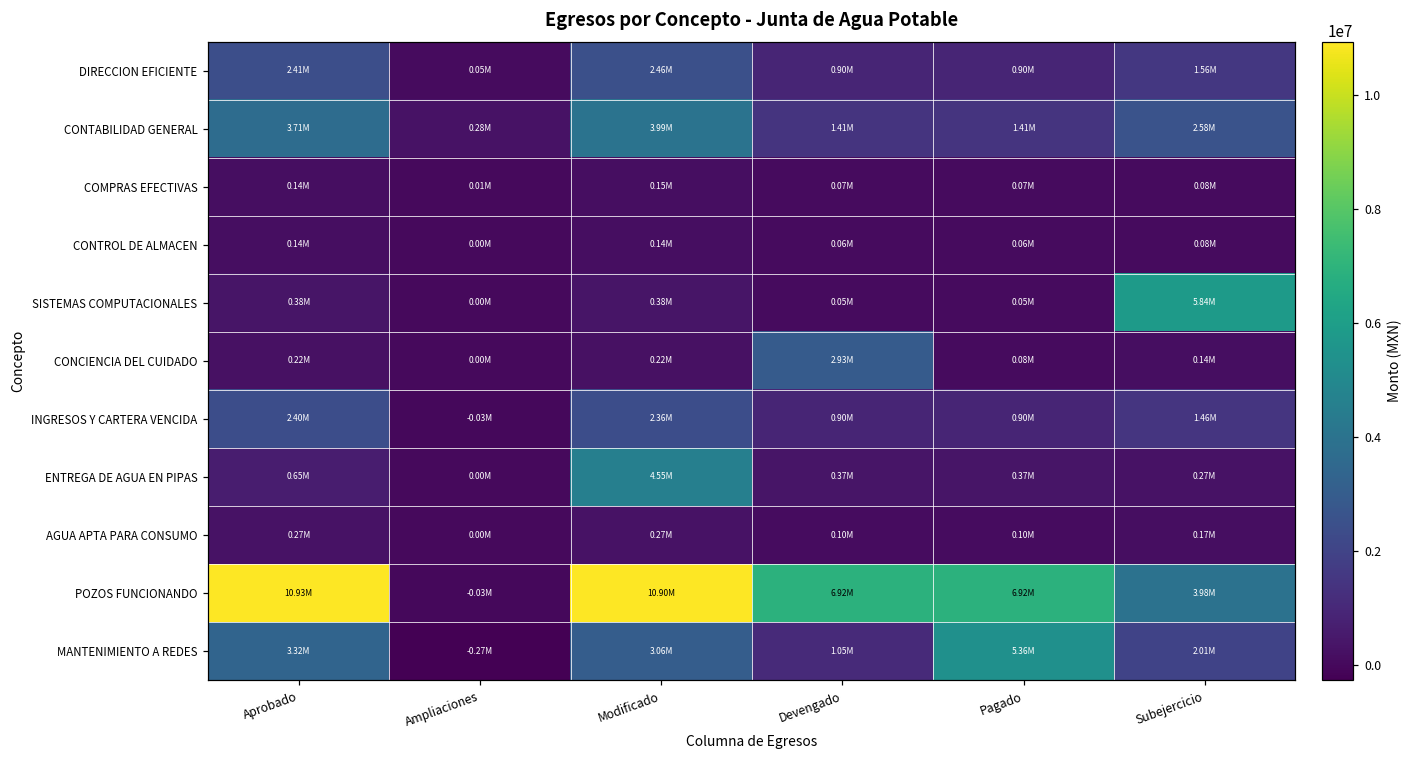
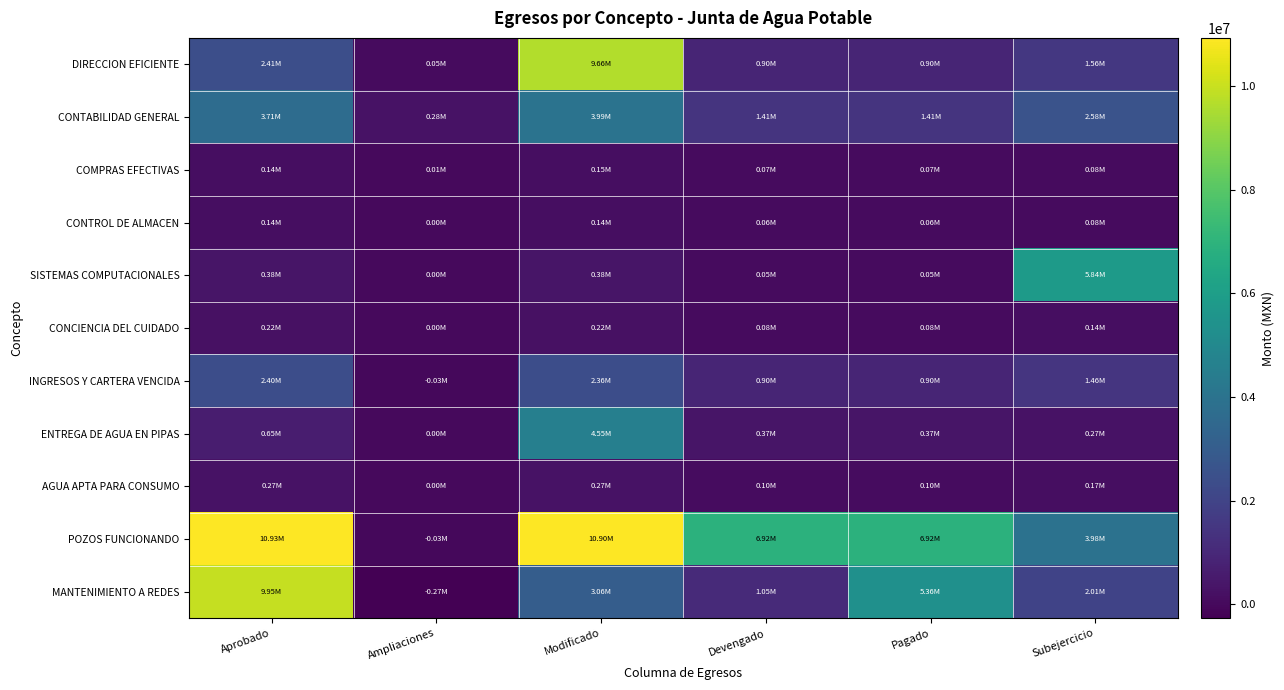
  {
    "DIRECCION EFICIENTE": {
      "Aprobado": "2.41M",
      "Ampliaciones": "0.05M",
-     "Modificado": "2.46M",
+     "Modificado": "9.66M",
      "Devengado": "0.90M",
      "Pagado": "0.90M",
      "Subejercicio": "1.56M"
    },
    "CONTABILIDAD GENERAL": {
      "Aprobado": "3.71M",
      "Ampliaciones": "0.28M",
      "Modificado": "3.99M",
      "Devengado": "1.41M",
      "Pagado": "1.41M",
      "Subejercicio": "2.58M"
    },
    "COMPRAS EFECTIVAS": {
      "Aprobado": "0.14M",
      "Ampliaciones": "0.01M",
      "Modificado": "0.15M",
      "Devengado": "0.07M",
      "Pagado": "0.07M",
      "Subejercicio": "0.08M"
    },
    "CONTROL DE ALMACEN": {
      "Aprobado": "0.14M",
      "Ampliaciones": "0.00M",
      "Modificado": "0.14M",
      "Devengado": "0.06M",
      "Pagado": "0.06M",
      "Subejercicio": "0.08M"
    },
    "SISTEMAS COMPUTACIONALES": {
      "Aprobado": "0.38M",
      "Ampliaciones": "0.00M",
      "Modificado": "0.38M",
      "Devengado": "0.05M",
      "Pagado": "0.05M",
      "Subejercicio": "5.84M"
    },
    "CONCIENCIA DEL CUIDADO": {
      "Aprobado": "0.22M",
      "Ampliaciones": "0.00M",
      "Modificado": "0.22M",
-     "Devengado": "2.93M",
+     "Devengado": "0.08M",
      "Pagado": "0.08M",
      "Subejercicio": "0.14M"
    },
    "INGRESOS Y CARTERA VENCIDA": {
      "Aprobado": "2.40M",
      "Ampliaciones": "-0.03M",
      "Modificado": "2.36M",
      "Devengado": "0.90M",
      "Pagado": "0.90M",
      "Subejercicio": "1.46M"
    },
    "ENTREGA DE AGUA EN PIPAS": {
      "Aprobado": "0.65M",
      "Ampliaciones": "0.00M",
      "Modificado": "4.55M",
      "Devengado": "0.37M",
      "Pagado": "0.37M",
      "Subejercicio": "0.27M"
    },
    "AGUA APTA PARA CONSUMO": {
      "Aprobado": "0.27M",
      "Ampliaciones": "0.00M",
      "Modificado": "0.27M",
      "Devengado": "0.10M",
      "Pagado": "0.10M",
      "Subejercicio": "0.17M"
    },
    "POZOS FUNCIONANDO": {
      "Aprobado": "10.93M",
      "Ampliaciones": "-0.03M",
      "Modificado": "10.90M",
      "Devengado": "6.92M",
      "Pagado": "6.92M",
      "Subejercicio": "3.98M"
    },
    "MANTENIMIENTO A REDES": {
-     "Aprobado": "3.32M",
+     "Aprobado": "9.95M",
      "Ampliaciones": "-0.27M",
      "Modificado": "3.06M",
      "Devengado": "1.05M",
      "Pagado": "5.36M",
      "Subejercicio": "2.01M"
    }
  }
